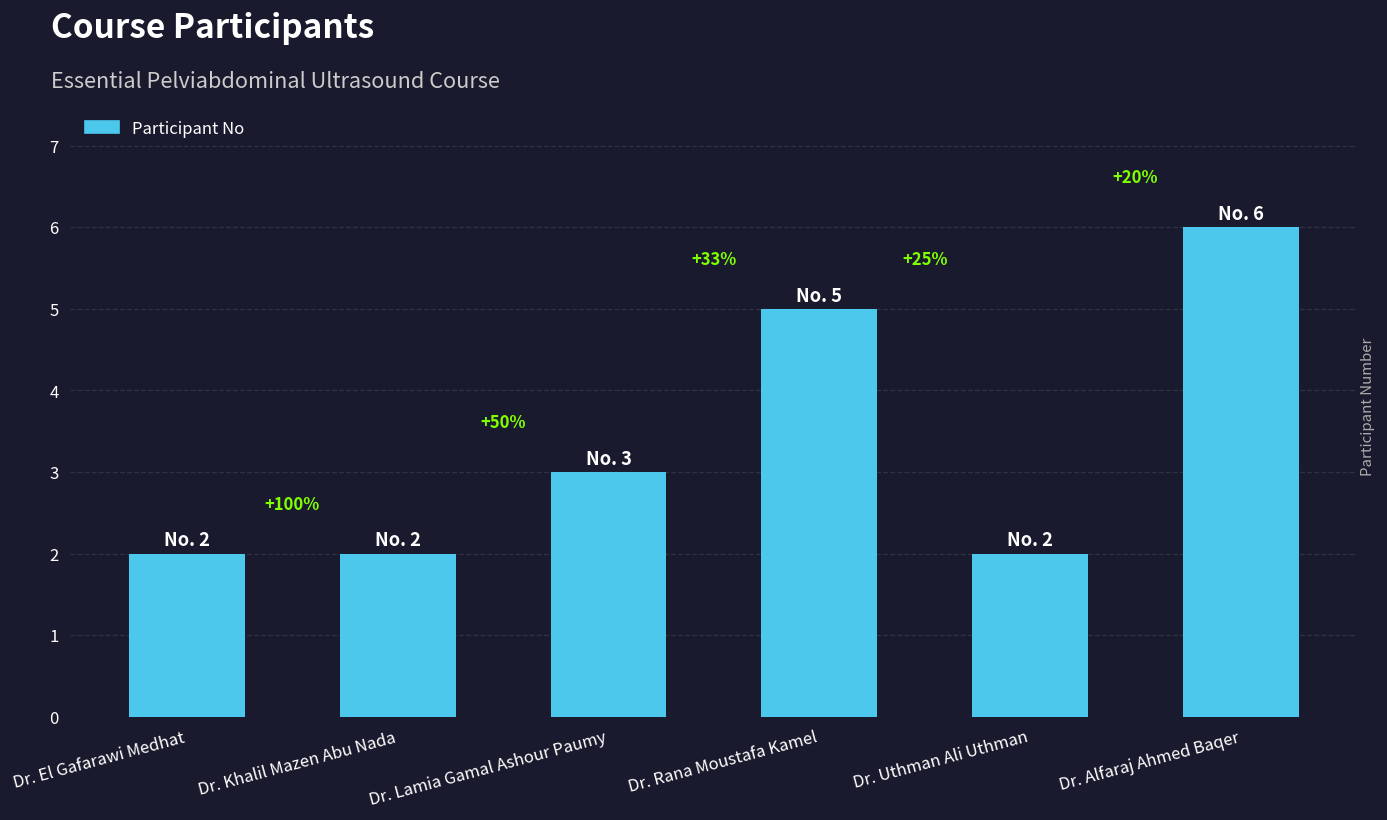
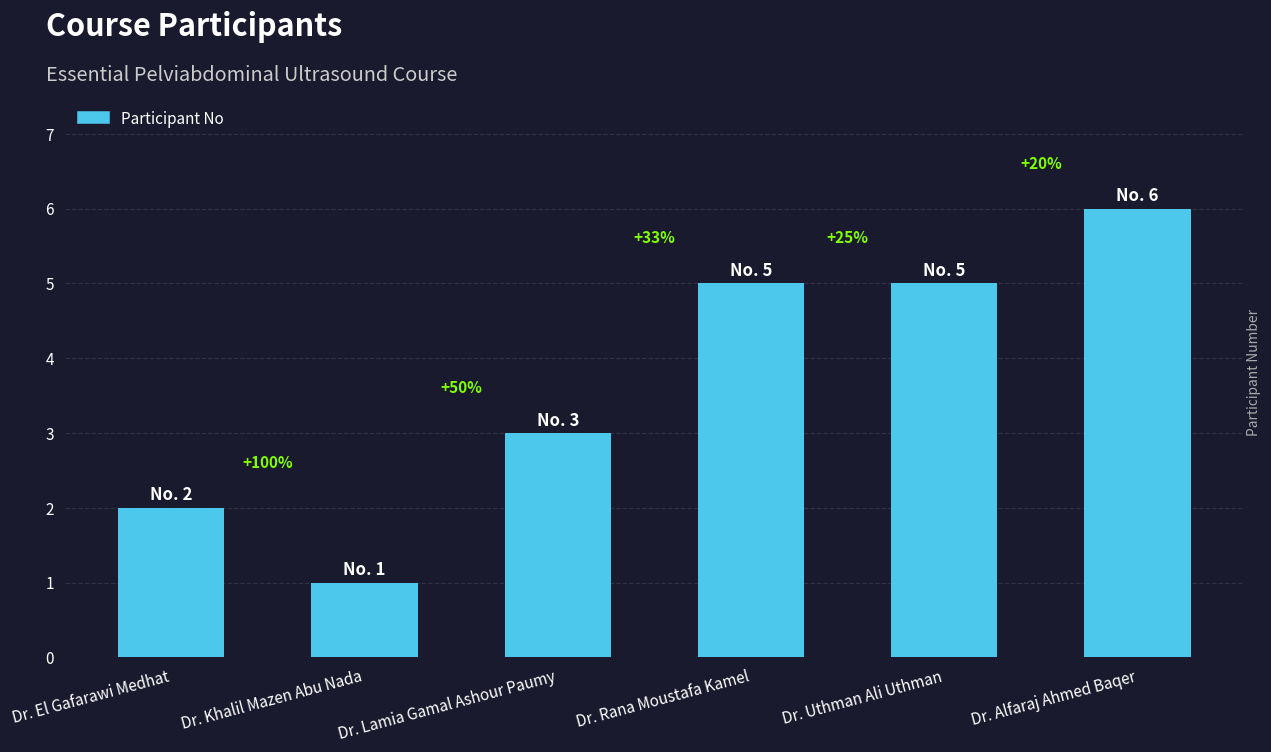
  {
    "Dr. El Gafarawi Medhat": 2,
-   "Dr. Khalil Mazen Abu Nada": 2,
+   "Dr. Khalil Mazen Abu Nada": 1,
    "Dr. Lamia Gamal Ashour Paumy": 3,
    "Dr. Rana Moustafa Kamel": 5,
-   "Dr. Uthman Ali Uthman": 2,
+   "Dr. Uthman Ali Uthman": 5,
    "Dr. Alfaraj Ahmed Baqer": 6
  }
